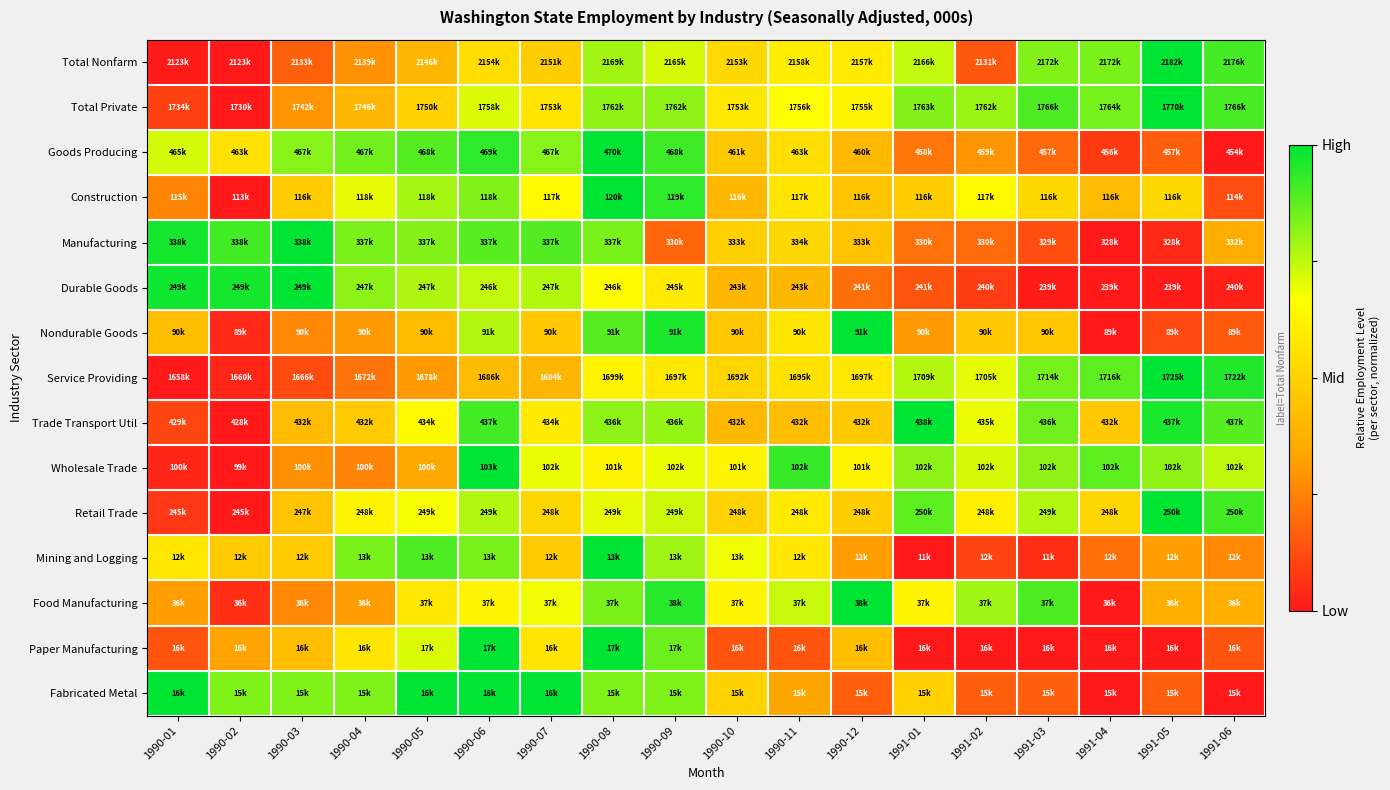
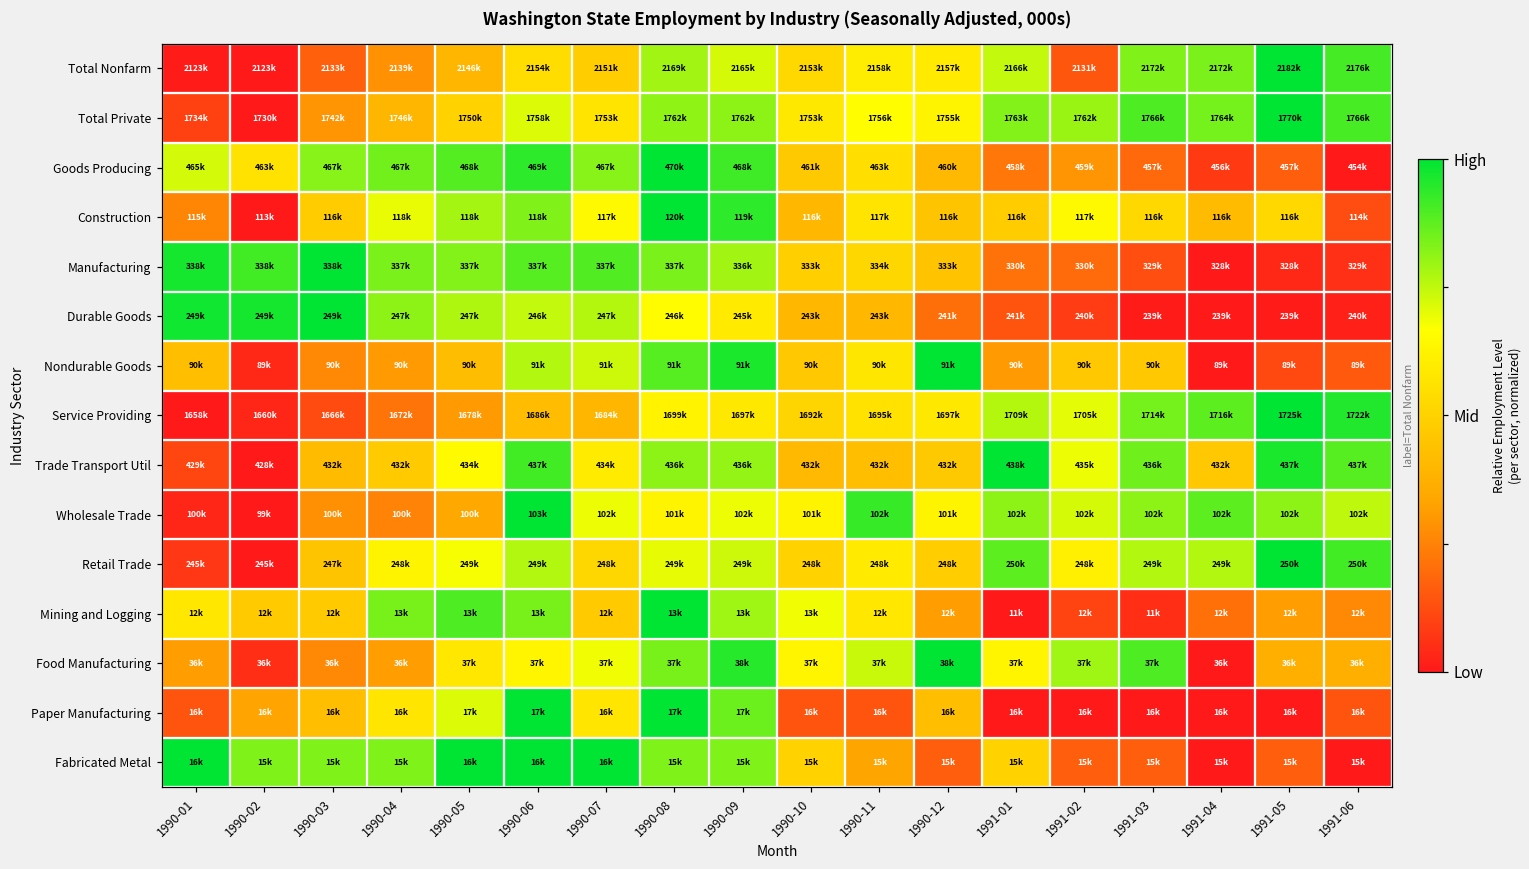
  {
    "Manufacturing": {
      "1990-01": "338k",
      "1990-02": "338k",
      "1990-03": "338k",
      "1990-04": "337k",
      "1990-05": "337k",
      "1990-06": "337k",
      "1990-07": "337k",
      "1990-08": "337k",
-     "1990-09": "330k",
+     "1990-09": "336k",
      "1990-10": "333k",
      "1990-11": "334k",
      "1990-12": "333k",
      "1991-01": "330k",
      "1991-02": "330k",
      "1991-03": "329k",
      "1991-04": "328k",
      "1991-05": "328k",
-     "1991-06": "332k"
+     "1991-06": "329k"
    },
    "Nondurable Goods": {
      "1990-01": "90k",
      "1990-02": "89k",
      "1990-03": "90k",
      "1990-04": "90k",
      "1990-05": "90k",
      "1990-06": "91k",
-     "1990-07": "90k",
+     "1990-07": "91k",
      "1990-08": "91k",
      "1990-09": "91k",
      "1990-10": "90k",
      "1990-11": "90k",
      "1990-12": "91k",
      "1991-01": "90k",
      "1991-02": "90k",
      "1991-03": "90k",
      "1991-04": "89k",
      "1991-05": "89k",
      "1991-06": "89k"
    },
    "Retail Trade": {
      "1990-01": "245k",
      "1990-02": "245k",
      "1990-03": "247k",
      "1990-04": "248k",
      "1990-05": "249k",
      "1990-06": "249k",
      "1990-07": "248k",
      "1990-08": "249k",
      "1990-09": "249k",
      "1990-10": "248k",
      "1990-11": "248k",
      "1990-12": "248k",
      "1991-01": "250k",
      "1991-02": "248k",
      "1991-03": "249k",
-     "1991-04": "248k",
+     "1991-04": "249k",
      "1991-05": "250k",
      "1991-06": "250k"
    }
  }
